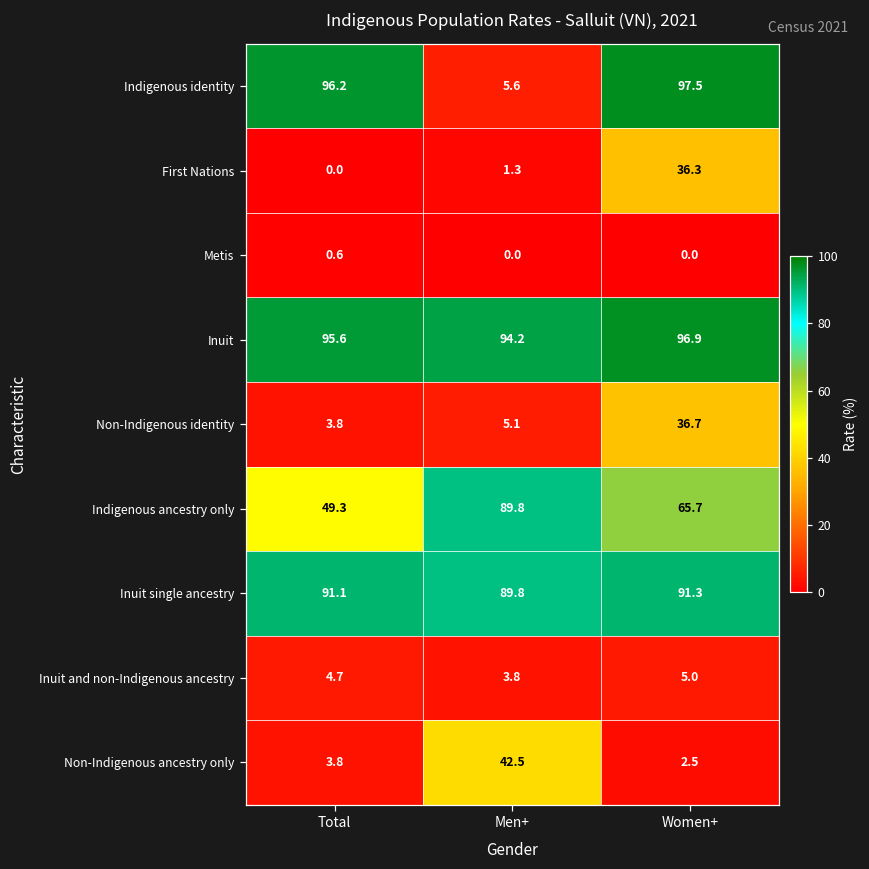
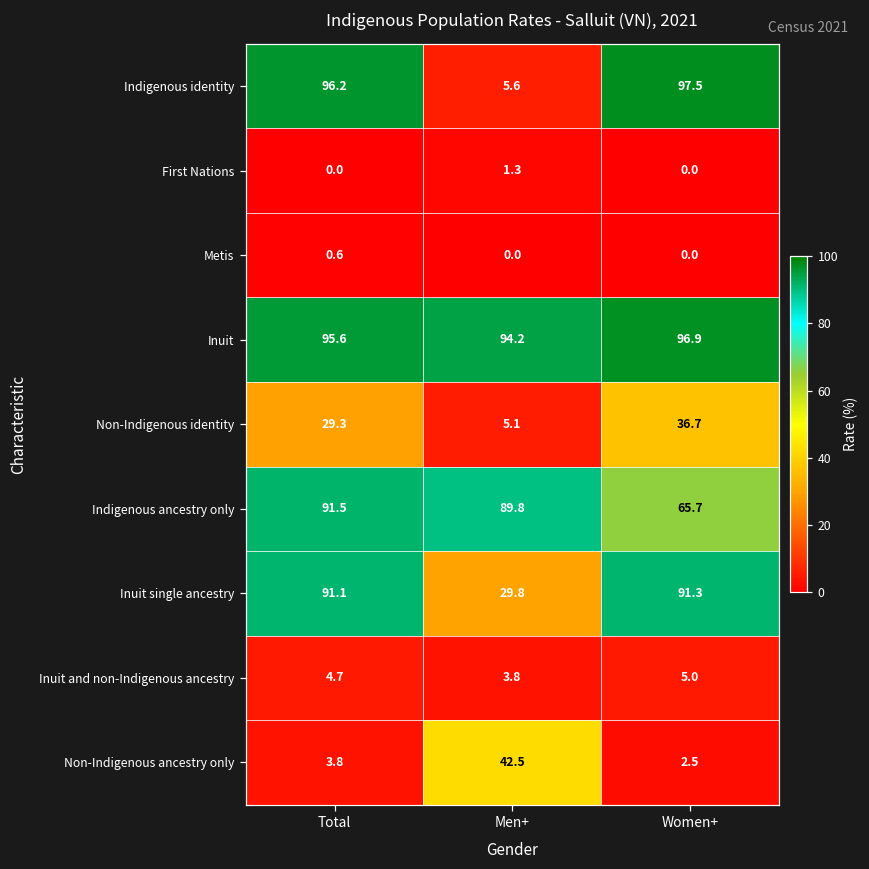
  {
    "Indigenous identity": {
      "Total": 96.2,
      "Men+": 5.6,
      "Women+": 97.5
    },
    "First Nations": {
      "Total": 0.0,
      "Men+": 1.3,
-     "Women+": 36.3
+     "Women+": 0.0
    },
    "Metis": {
      "Total": 0.6,
      "Men+": 0.0,
      "Women+": 0.0
    },
    "Inuit": {
      "Total": 95.6,
      "Men+": 94.2,
      "Women+": 96.9
    },
    "Non-Indigenous identity": {
-     "Total": 3.8,
+     "Total": 29.3,
      "Men+": 5.1,
      "Women+": 36.7
    },
    "Indigenous ancestry only": {
-     "Total": 49.3,
+     "Total": 91.5,
      "Men+": 89.8,
      "Women+": 65.7
    },
    "Inuit single ancestry": {
      "Total": 91.1,
-     "Men+": 89.8,
+     "Men+": 29.8,
      "Women+": 91.3
    },
    "Inuit and non-Indigenous ancestry": {
      "Total": 4.7,
      "Men+": 3.8,
      "Women+": 5.0
    },
    "Non-Indigenous ancestry only": {
      "Total": 3.8,
      "Men+": 42.5,
      "Women+": 2.5
    }
  }
